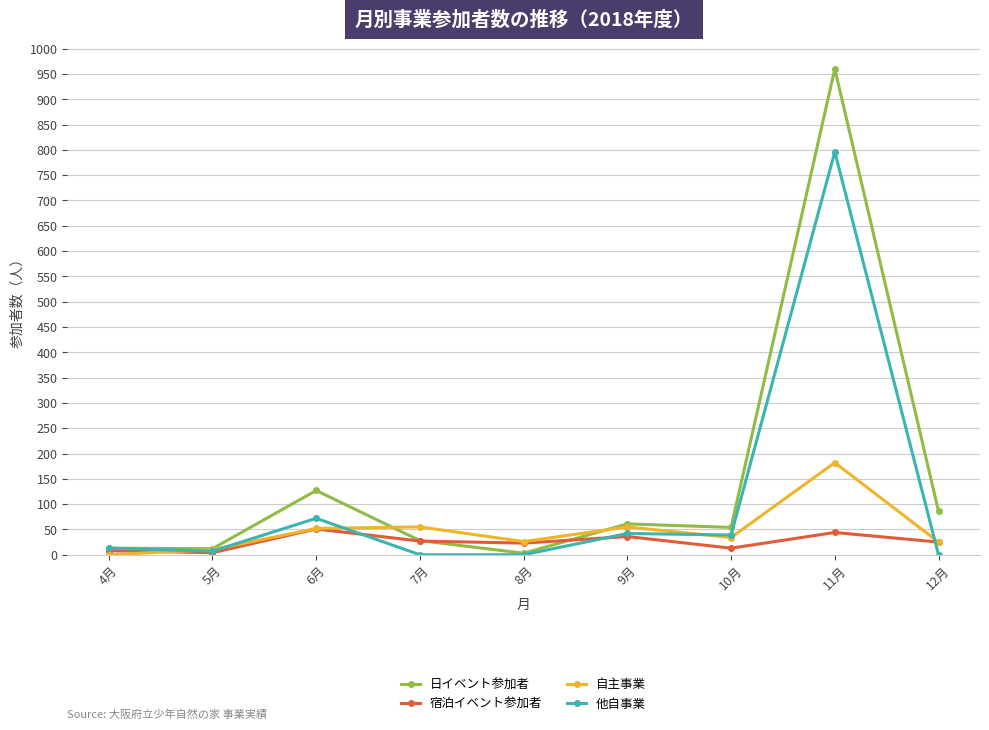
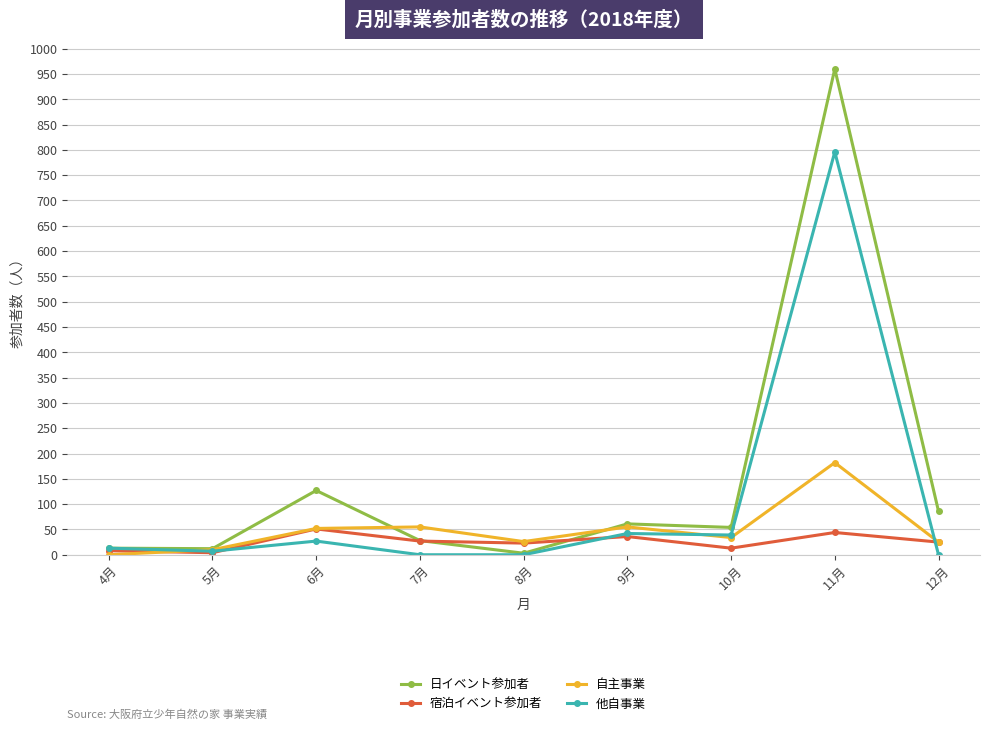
  {
    "日イベント参加者": {
      "6月": 130,
      "9月": 60,
      "10月": 50,
      "11月": 960,
      "12月": 90
    },
    "宿泊イベント参加者": {
      "4月": 10,
      "9月": 40,
      "10月": 10,
      "11月": 40
    },
    "自主事業": {
      "4月": 0,
      "7月": 60,
      "9月": 60,
      "11月": 180
    },
    "他自事業": {
-     "6月": 70,
+     "6月": 30,
      "7月": 0,
      "9月": 40,
      "11月": 800,
      "12月": 0
    }
  }
